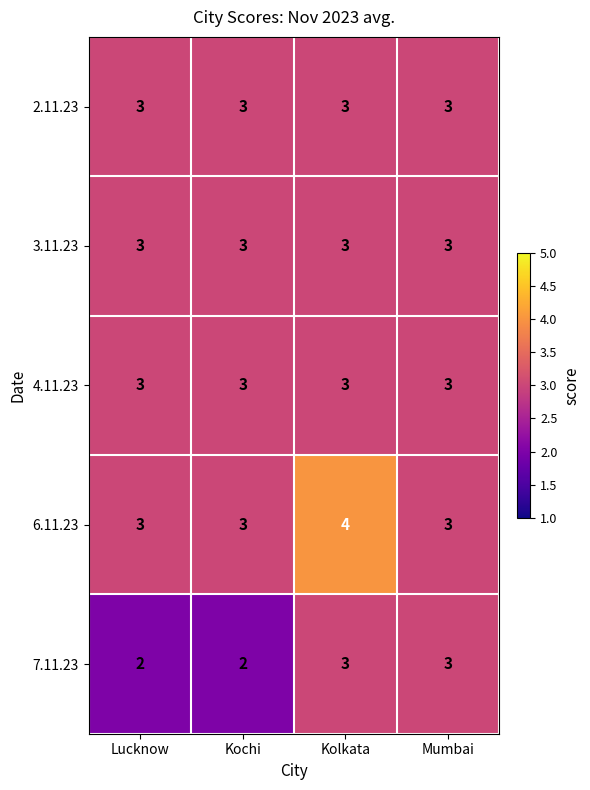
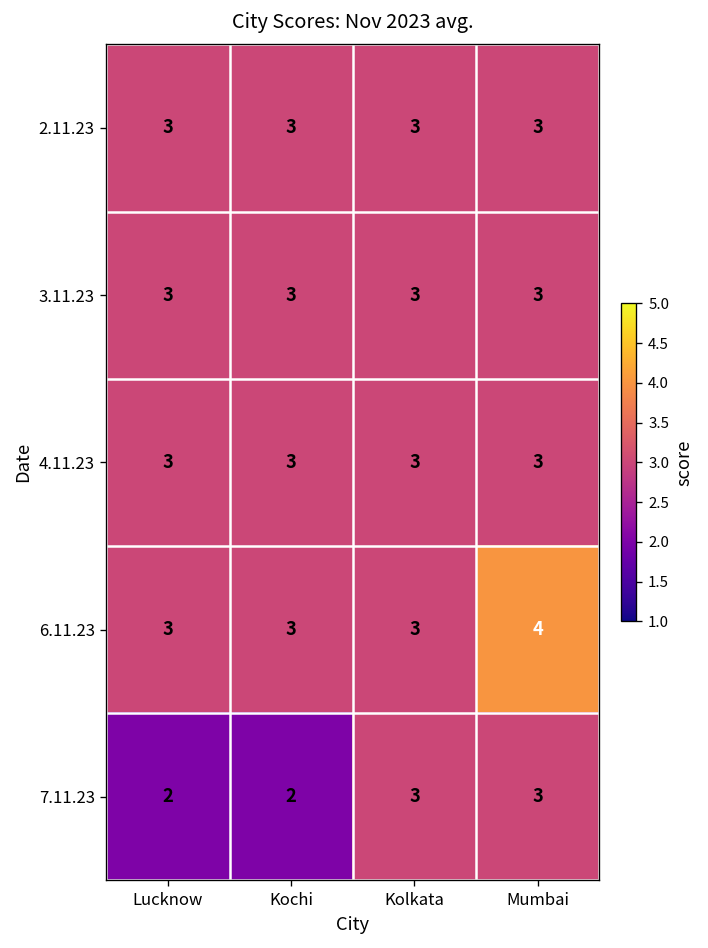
  {
    "2.11.23": {
      "Lucknow": 3,
      "Kochi": 3,
      "Kolkata": 3,
      "Mumbai": 3
    },
    "3.11.23": {
      "Lucknow": 3,
      "Kochi": 3,
      "Kolkata": 3,
      "Mumbai": 3
    },
    "4.11.23": {
      "Lucknow": 3,
      "Kochi": 3,
      "Kolkata": 3,
      "Mumbai": 3
    },
    "6.11.23": {
      "Lucknow": 3,
      "Kochi": 3,
-     "Kolkata": 4,
-     "Mumbai": 3
+     "Kolkata": 3,
+     "Mumbai": 4
    },
    "7.11.23": {
      "Lucknow": 2,
      "Kochi": 2,
      "Kolkata": 3,
      "Mumbai": 3
    }
  }
